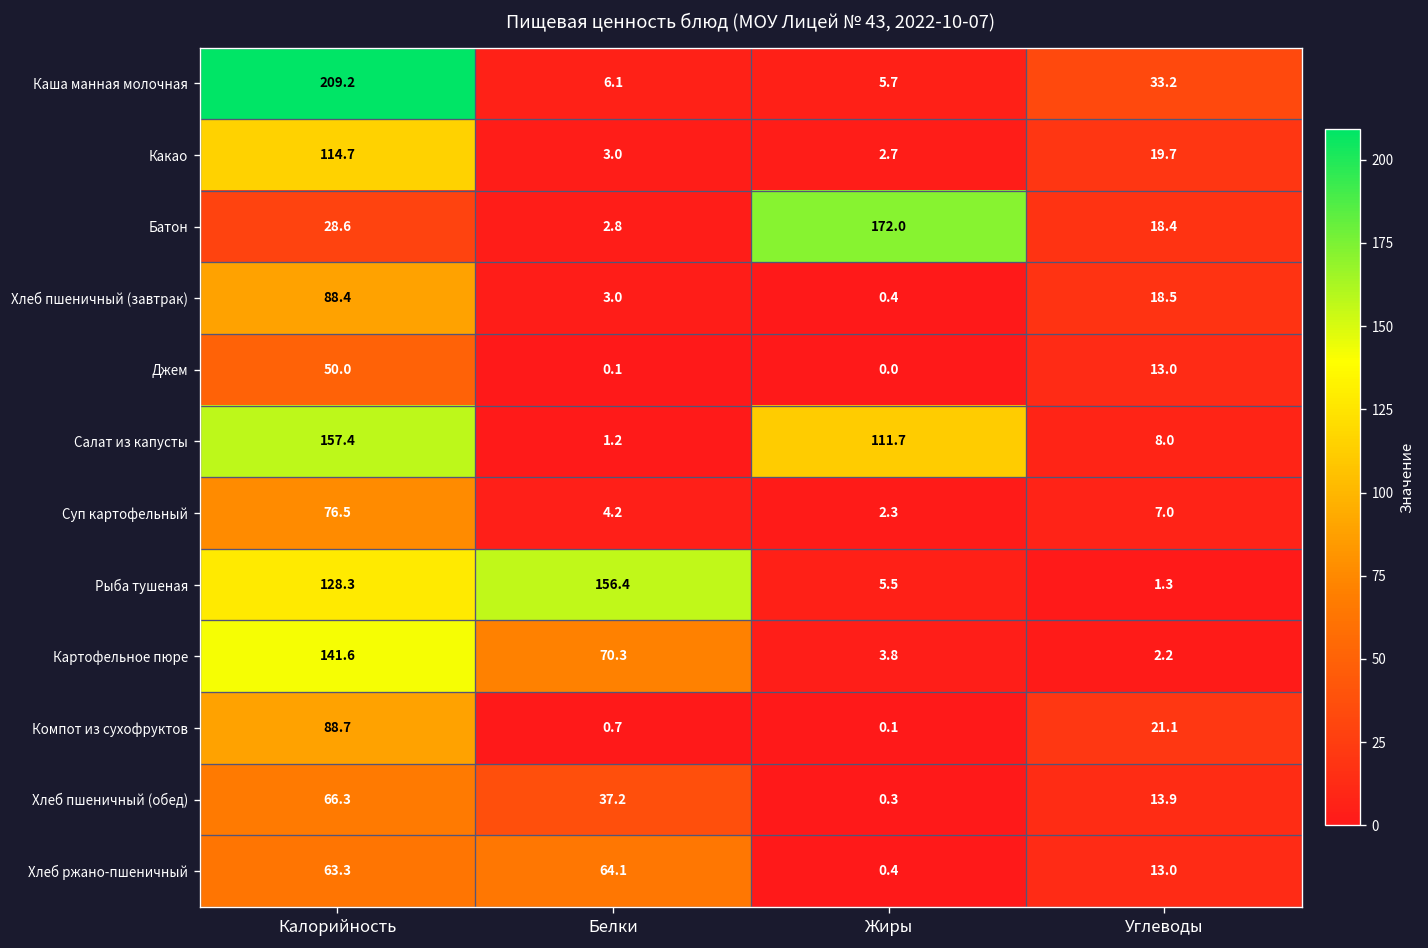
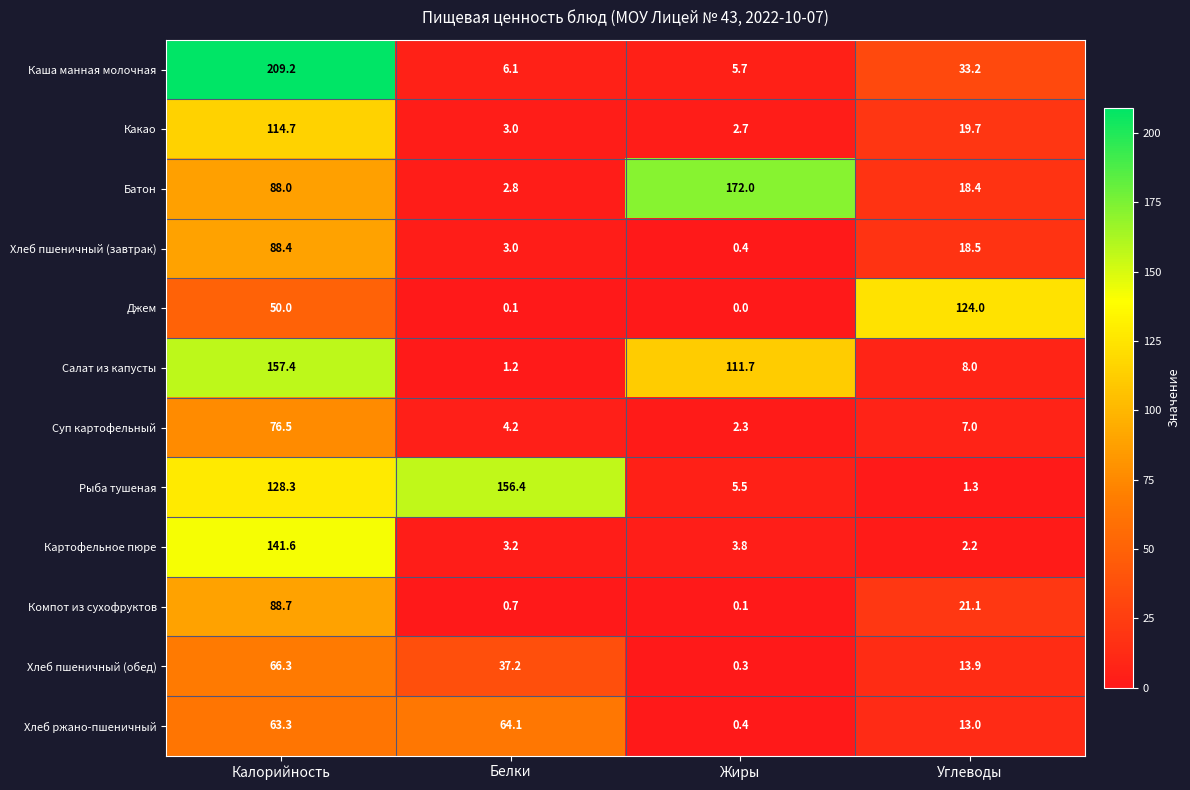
  {
    "Каша манная молочная": {
      "Калорийность": 209.2,
      "Белки": 6.1,
      "Жиры": 5.7,
      "Углеводы": 33.2
    },
    "Какао": {
      "Калорийность": 114.7,
      "Белки": 3.0,
      "Жиры": 2.7,
      "Углеводы": 19.7
    },
    "Батон": {
-     "Калорийность": 28.6,
+     "Калорийность": 88.0,
      "Белки": 2.8,
      "Жиры": 172.0,
      "Углеводы": 18.4
    },
    "Хлеб пшеничный (завтрак)": {
      "Калорийность": 88.4,
      "Белки": 3.0,
      "Жиры": 0.4,
      "Углеводы": 18.5
    },
    "Джем": {
      "Калорийность": 50.0,
      "Белки": 0.1,
      "Жиры": 0.0,
-     "Углеводы": 13.0
+     "Углеводы": 124.0
    },
    "Салат из капусты": {
      "Калорийность": 157.4,
      "Белки": 1.2,
      "Жиры": 111.7,
      "Углеводы": 8.0
    },
    "Суп картофельный": {
      "Калорийность": 76.5,
      "Белки": 4.2,
      "Жиры": 2.3,
      "Углеводы": 7.0
    },
    "Рыба тушеная": {
      "Калорийность": 128.3,
      "Белки": 156.4,
      "Жиры": 5.5,
      "Углеводы": 1.3
    },
    "Картофельное пюре": {
      "Калорийность": 141.6,
-     "Белки": 70.3,
+     "Белки": 3.2,
      "Жиры": 3.8,
      "Углеводы": 2.2
    },
    "Компот из сухофруктов": {
      "Калорийность": 88.7,
      "Белки": 0.7,
      "Жиры": 0.1,
      "Углеводы": 21.1
    },
    "Хлеб пшеничный (обед)": {
      "Калорийность": 66.3,
      "Белки": 37.2,
      "Жиры": 0.3,
      "Углеводы": 13.9
    },
    "Хлеб ржано-пшеничный": {
      "Калорийность": 63.3,
      "Белки": 64.1,
      "Жиры": 0.4,
      "Углеводы": 13.0
    }
  }
